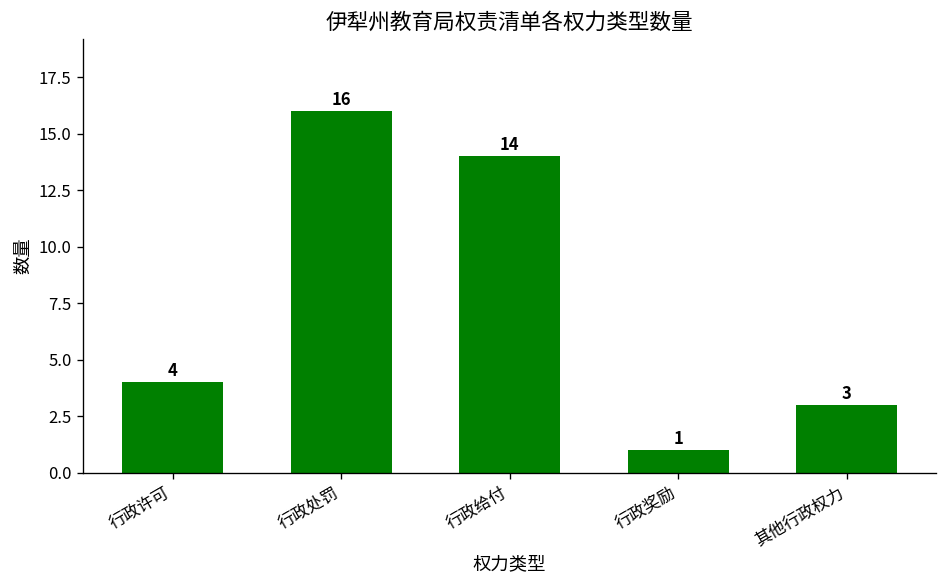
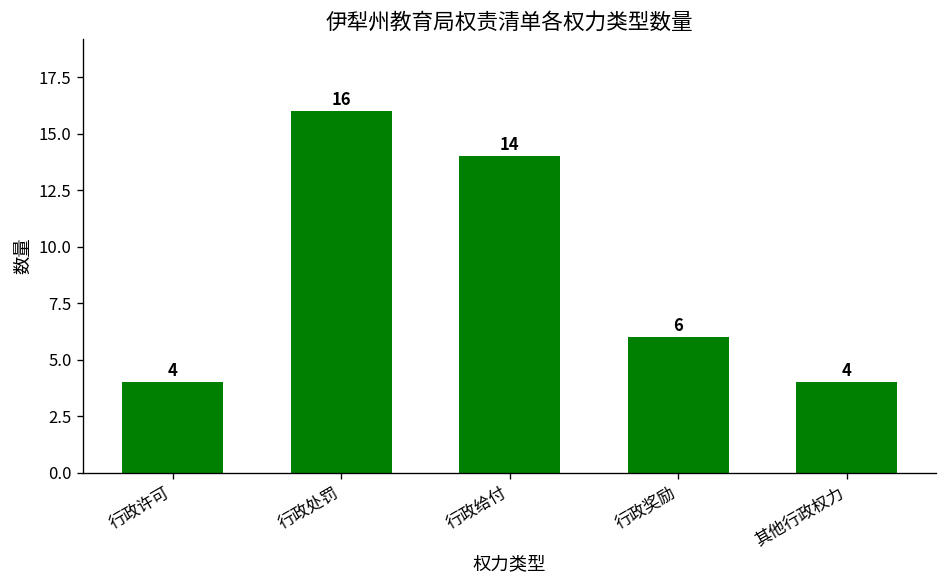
  {
    "行政许可": 4,
    "行政处罚": 16,
    "行政给付": 14,
-   "行政奖励": 1,
-   "其他行政权力": 3
+   "行政奖励": 6,
+   "其他行政权力": 4
  }
